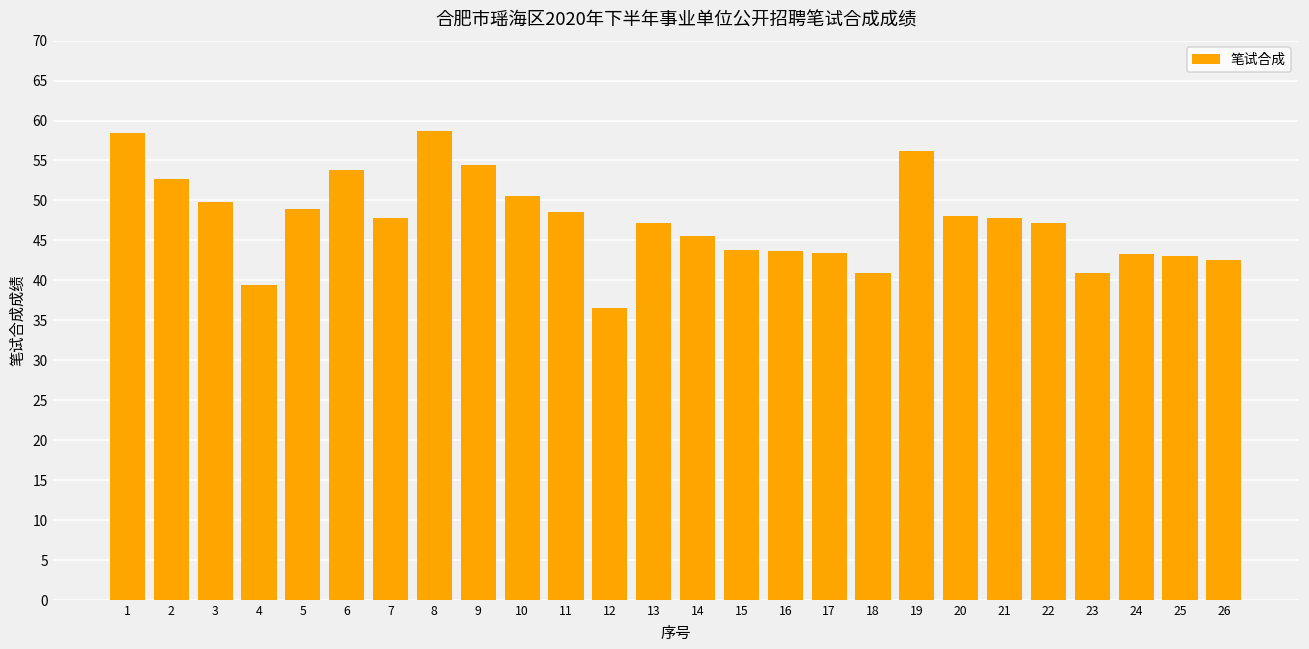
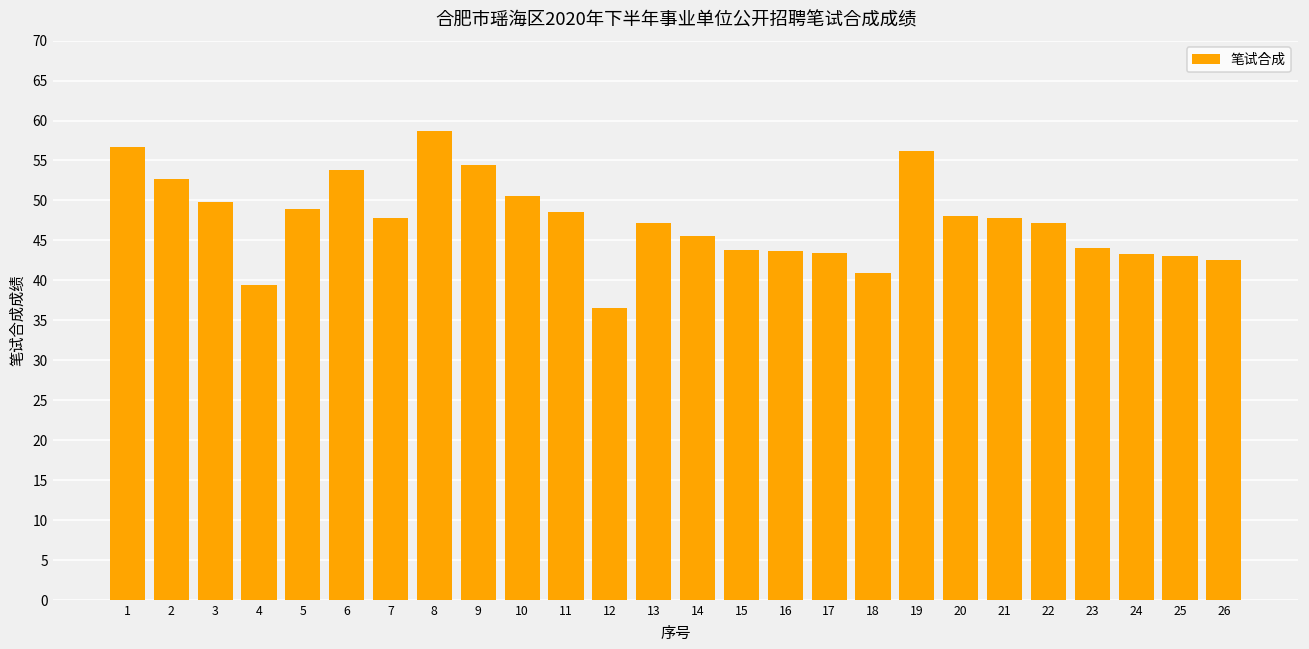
  {
-   "1": 59,
+   "1": 57,
    "2": 53,
    "3": 50,
    "4": 39,
    "5": 49,
    "6": 54,
    "7": 48,
    "8": 59,
    "9": 54,
    "10": 51,
    "11": 49,
    "12": 36,
    "13": 47,
    "14": 46,
    "15": 44,
    "16": 44,
    "17": 43,
    "18": 41,
    "19": 56,
    "20": 48,
    "21": 48,
    "22": 47,
-   "23": 41,
+   "23": 44,
    "24": 43,
    "25": 43,
    "26": 43
  }
